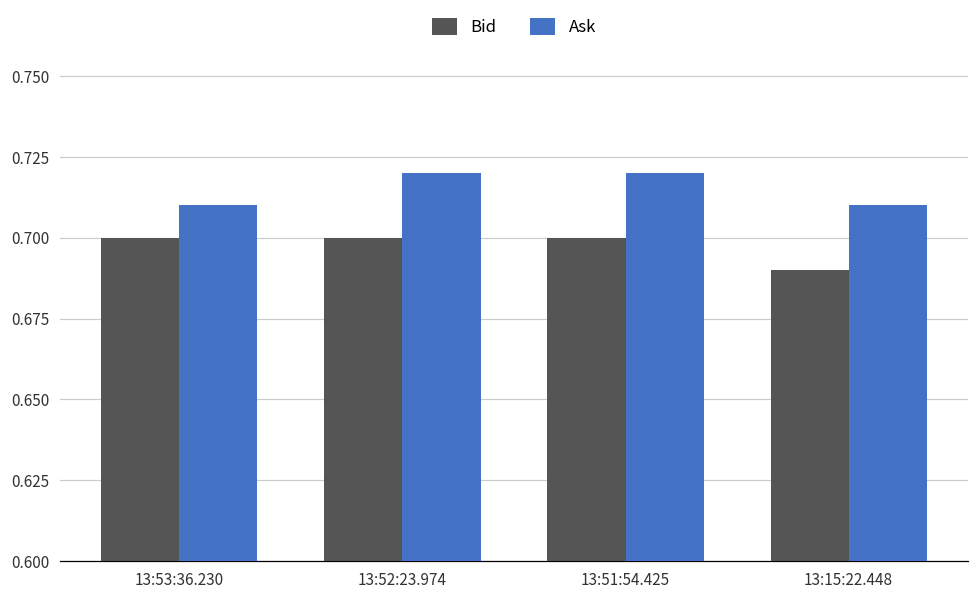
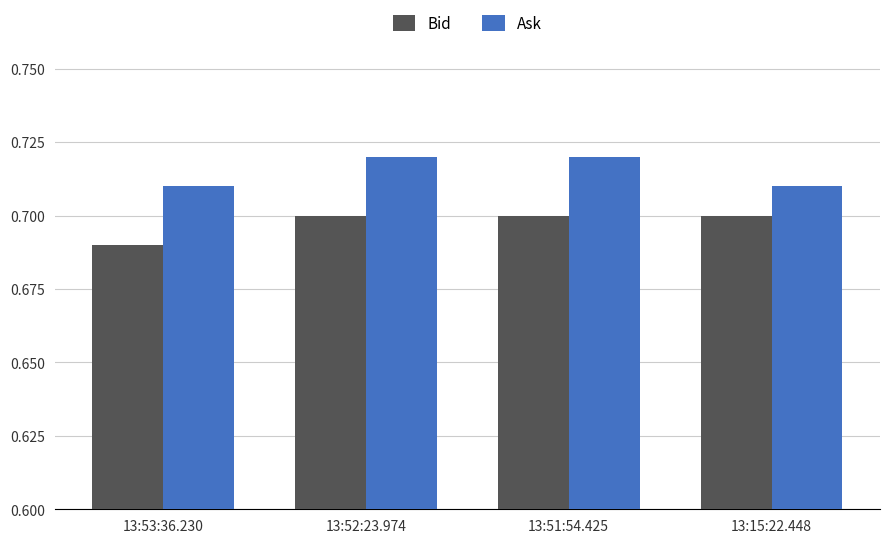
  {
    "Bid": {
-     "13:53:36.230": 0.70,
+     "13:53:36.230": 0.69,
      "13:52:23.974": 0.70,
      "13:51:54.425": 0.70,
-     "13:15:22.448": 0.69
+     "13:15:22.448": 0.70
    },
    "Ask": {
      "13:53:36.230": 0.71,
      "13:52:23.974": 0.72,
      "13:51:54.425": 0.72,
      "13:15:22.448": 0.71
    }
  }
